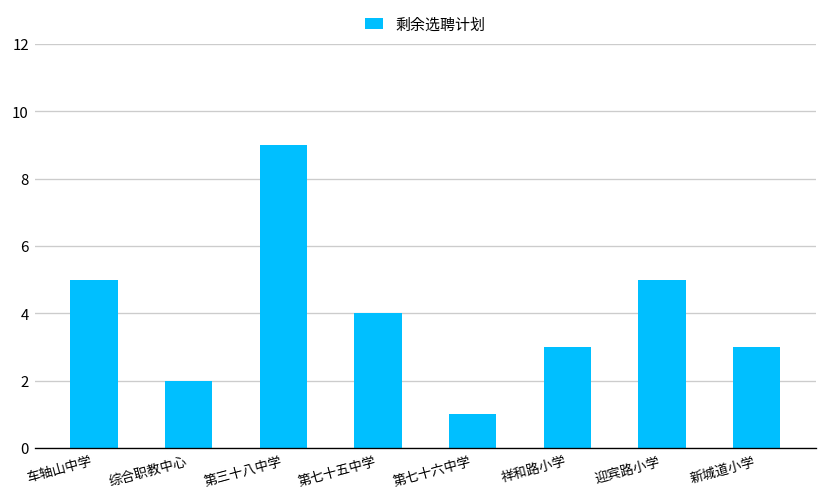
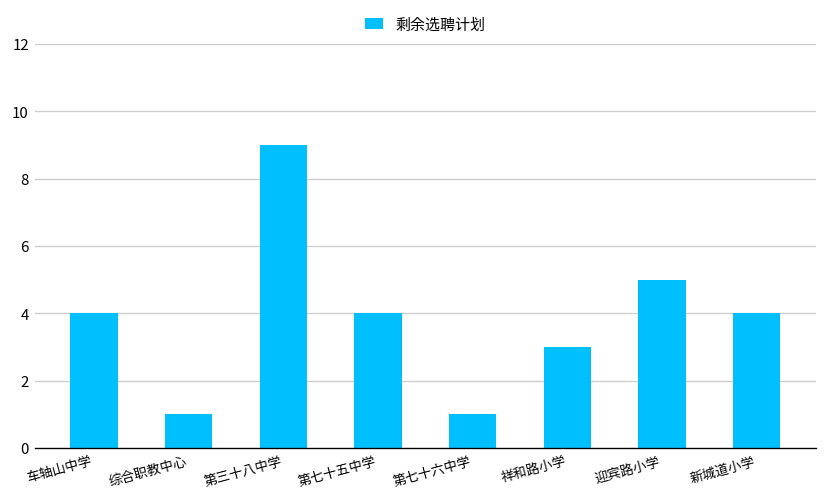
  {
-   "车轴山中学": 5,
-   "综合职教中心": 2,
+   "车轴山中学": 4,
+   "综合职教中心": 1,
    "第三十八中学": 9,
    "第七十五中学": 4,
    "第七十六中学": 1,
    "祥和路小学": 3,
    "迎宾路小学": 5,
-   "新城道小学": 3
+   "新城道小学": 4
  }
